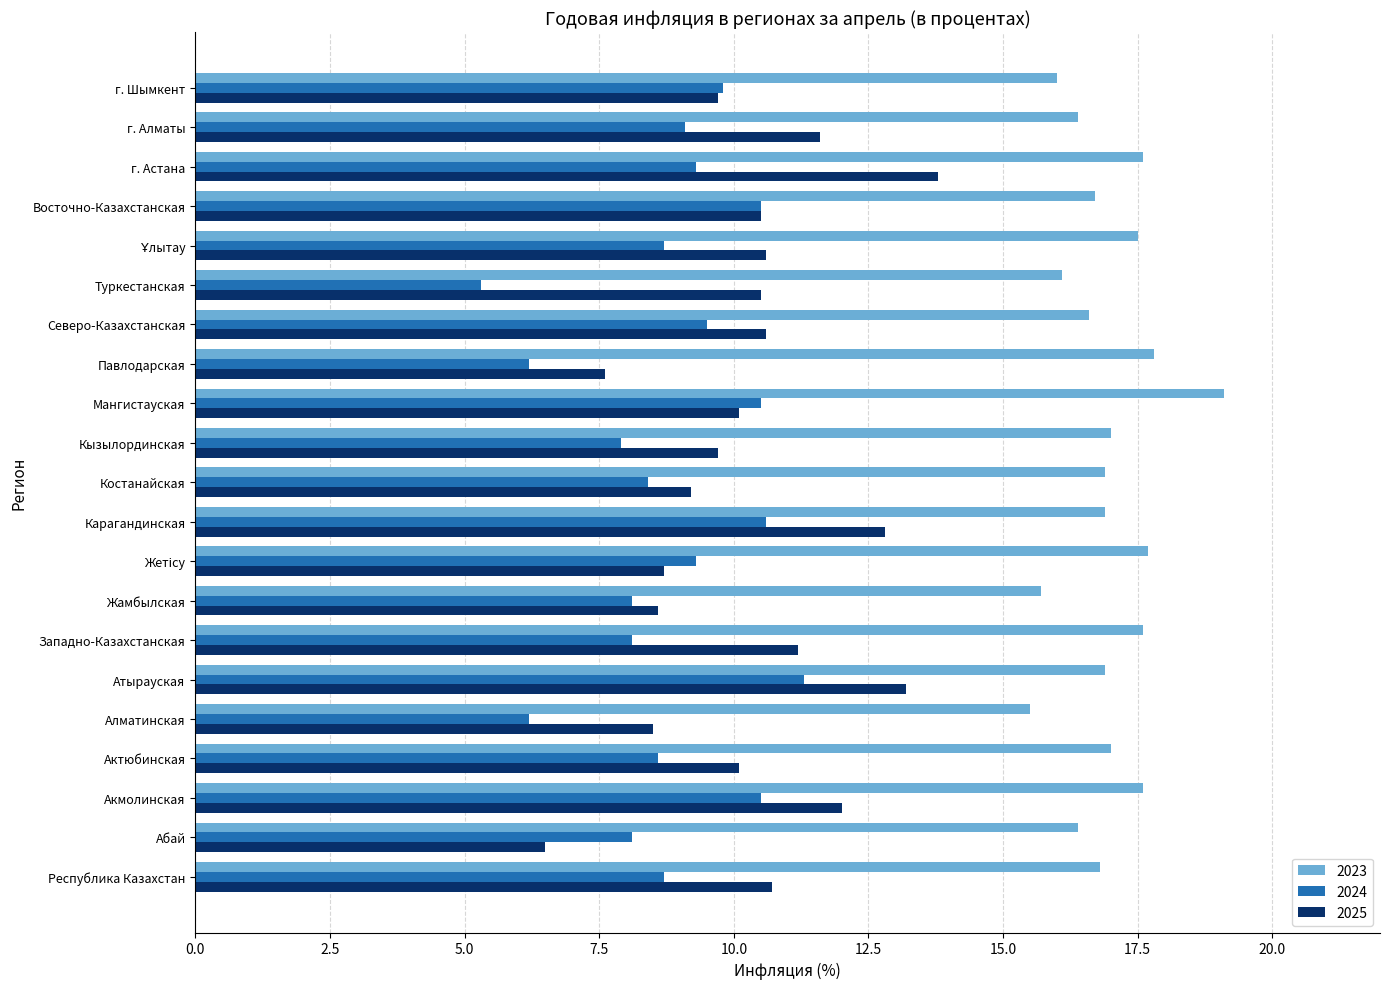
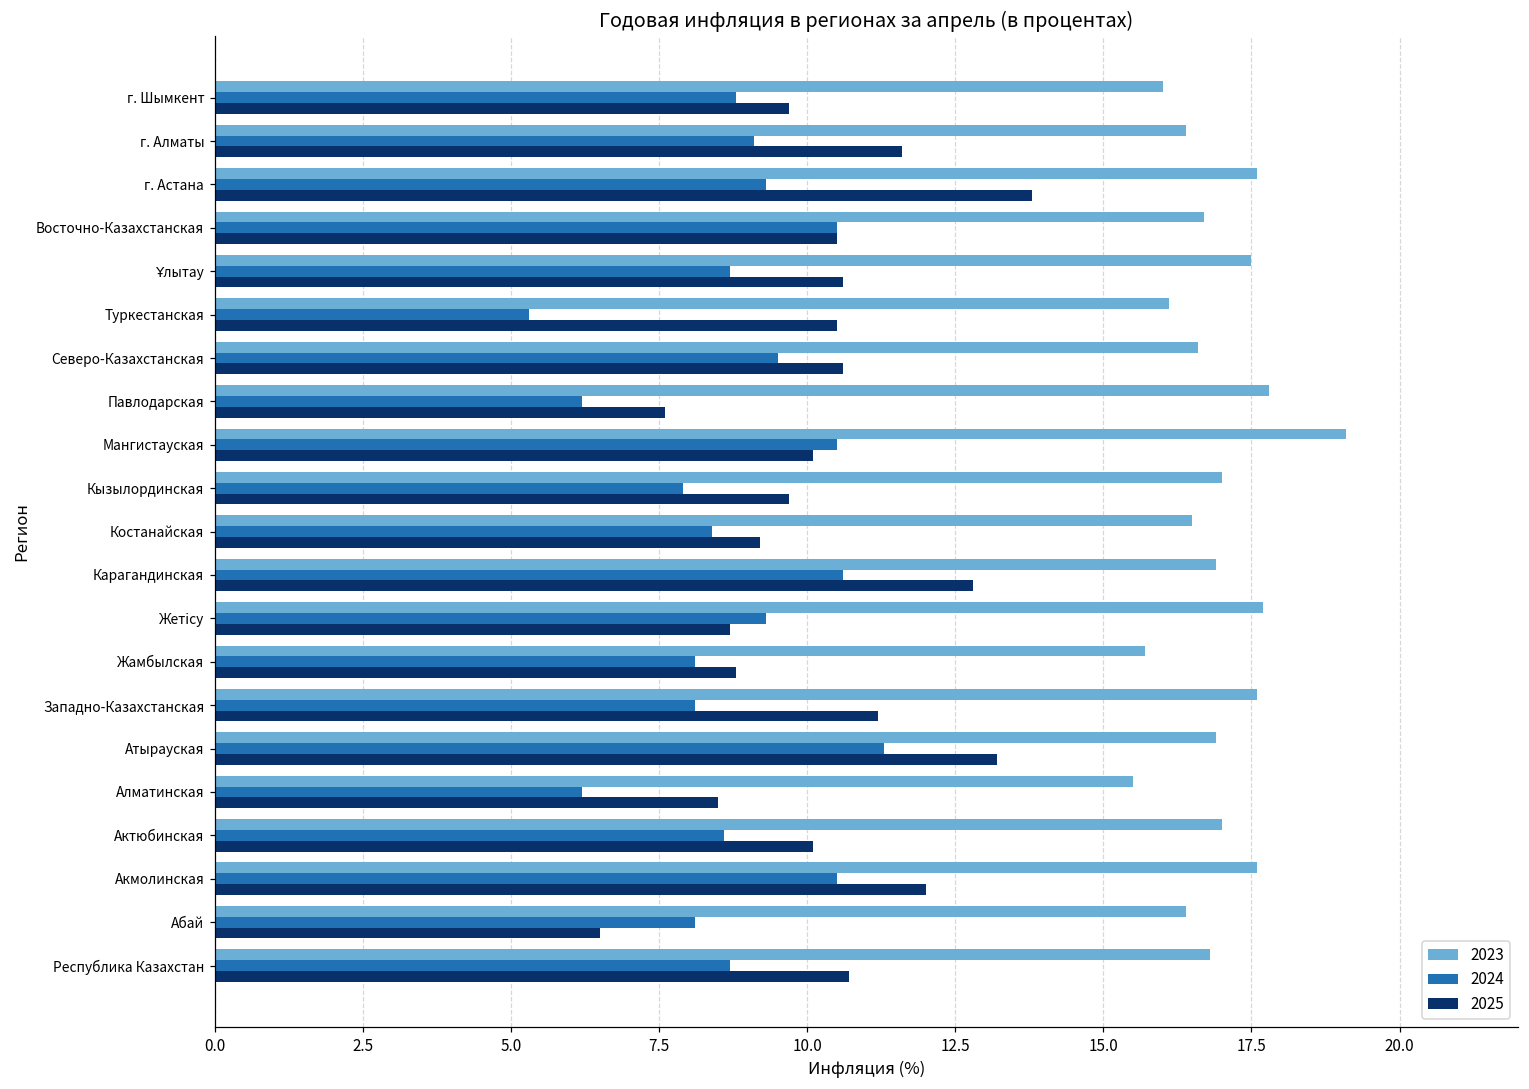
  {
    "2023": {
      "г. Шымкент": 16.0,
      "г. Алматы": 16.4,
      "г. Астана": 17.6,
      "Восточно-Казахстанская": 16.7,
      "Ұлытау": 17.5,
      "Туркестанская": 16.1,
      "Северо-Казахстанская": 16.6,
      "Павлодарская": 17.8,
      "Мангистауская": 19.1,
      "Кызылординская": 17.0,
-     "Костанайская": 16.9,
+     "Костанайская": 16.5,
      "Карагандинская": 16.9,
      "Жетісу": 17.7,
      "Жамбылская": 15.7,
      "Западно-Казахстанская": 17.6,
      "Атырауская": 16.9,
      "Алматинская": 15.5,
      "Актюбинская": 17.0,
      "Акмолинская": 17.6,
      "Абай": 16.4,
      "Республика Казахстан": 16.8
    },
    "2024": {
-     "г. Шымкент": 9.8,
+     "г. Шымкент": 8.8,
      "г. Алматы": 9.1,
      "г. Астана": 9.3,
      "Восточно-Казахстанская": 10.5,
      "Ұлытау": 8.7,
      "Туркестанская": 5.3,
      "Северо-Казахстанская": 9.5,
      "Павлодарская": 6.2,
      "Мангистауская": 10.5,
      "Кызылординская": 7.9,
      "Костанайская": 8.4,
      "Карагандинская": 10.6,
      "Жетісу": 9.3,
      "Жамбылская": 8.1,
      "Западно-Казахстанская": 8.1,
      "Атырауская": 11.3,
      "Алматинская": 6.2,
      "Актюбинская": 8.6,
      "Акмолинская": 10.5,
      "Абай": 8.1,
      "Республика Казахстан": 8.7
    },
    "2025": {
      "г. Шымкент": 9.7,
      "г. Алматы": 11.6,
      "г. Астана": 13.8,
      "Восточно-Казахстанская": 10.5,
      "Ұлытау": 10.6,
      "Туркестанская": 10.5,
      "Северо-Казахстанская": 10.6,
      "Павлодарская": 7.6,
      "Мангистауская": 10.1,
      "Кызылординская": 9.7,
      "Костанайская": 9.2,
      "Карагандинская": 12.8,
      "Жетісу": 8.7,
-     "Жамбылская": 8.6,
+     "Жамбылская": 8.8,
      "Западно-Казахстанская": 11.2,
      "Атырауская": 13.2,
      "Алматинская": 8.5,
      "Актюбинская": 10.1,
      "Акмолинская": 12.0,
      "Абай": 6.5,
      "Республика Казахстан": 10.7
    }
  }
